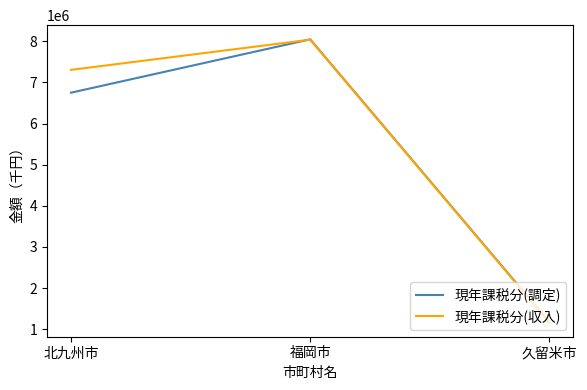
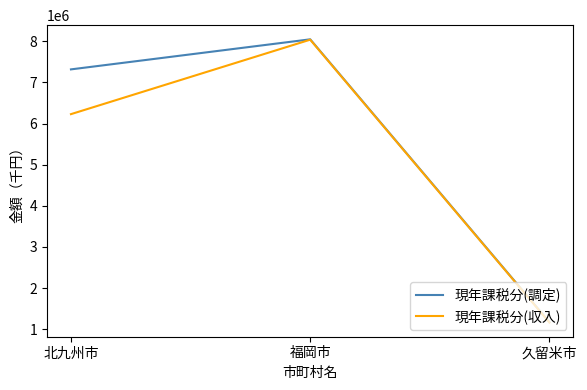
  {
    "現年課税分(調定)": {
-     "北九州市": 6700000
+     "北九州市": 7300000
    },
    "現年課税分(収入)": {
-     "北九州市": 7300000
+     "北九州市": 6200000
    }
  }
